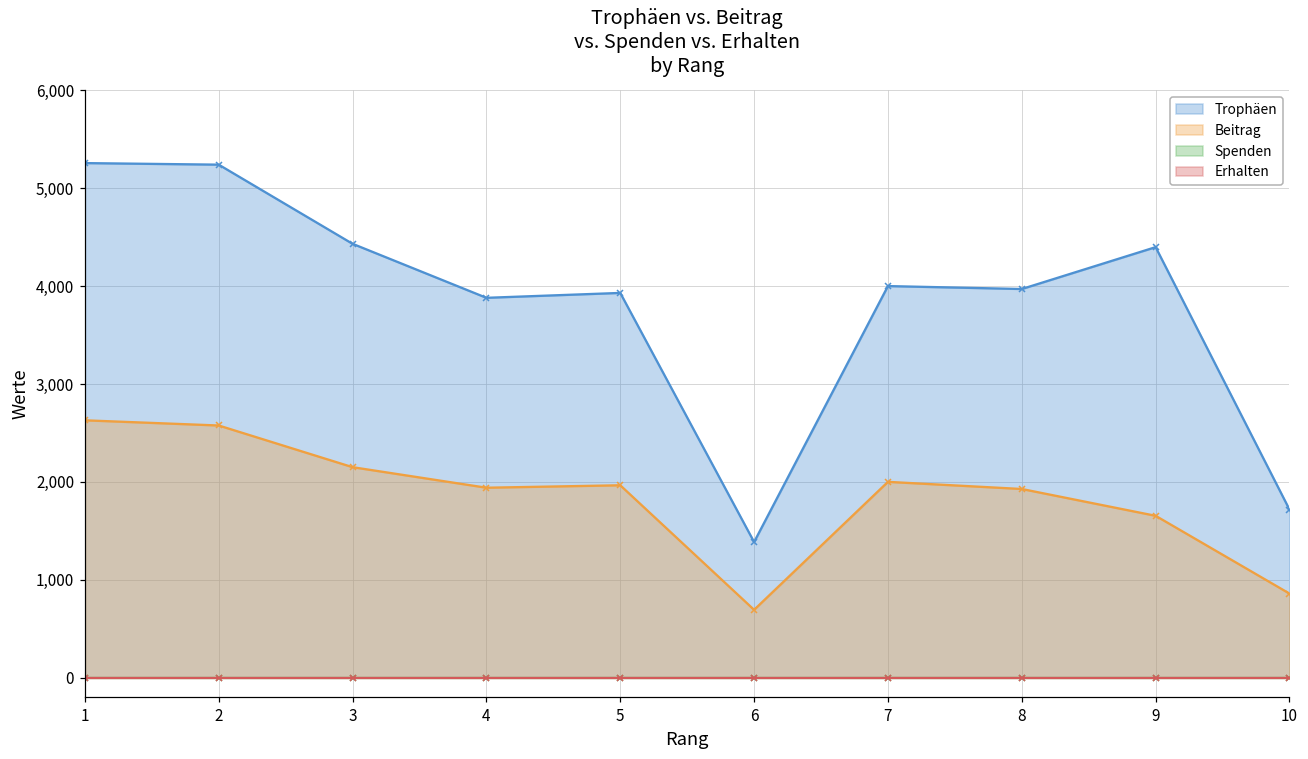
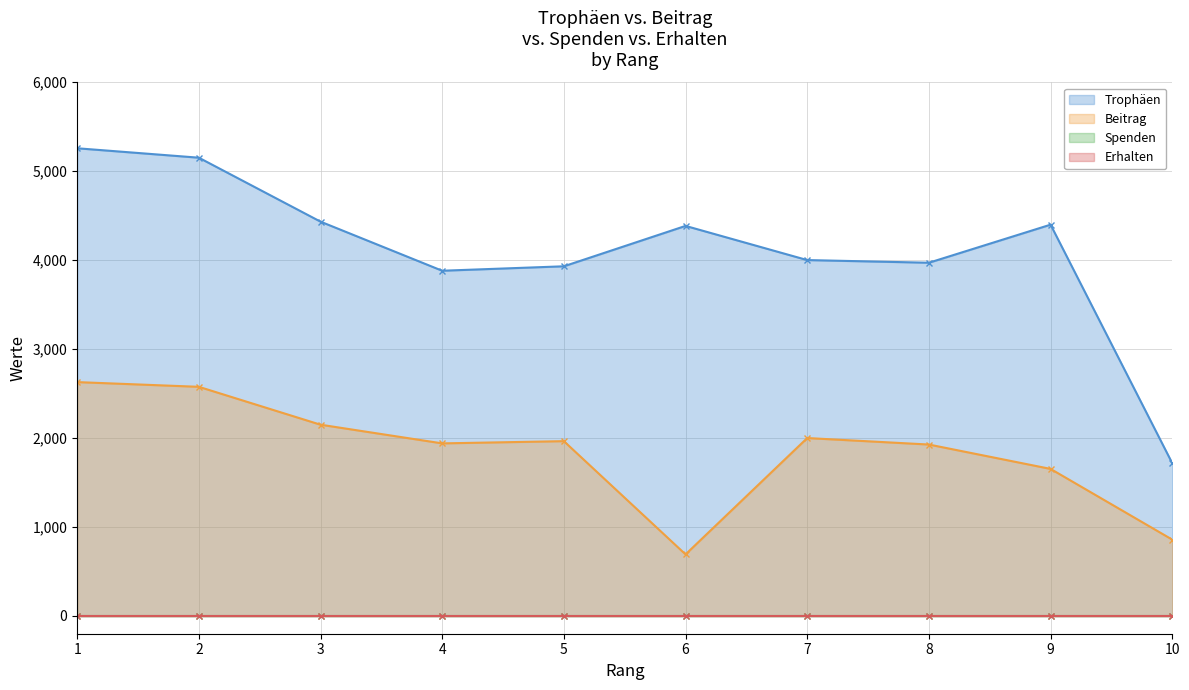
  {
    "Trophäen": {
      "1": "5,300",
-     "2": "5,240",
+     "2": "5,150",
      "3": "4,400",
      "4": "3,900",
      "5": "3,900",
-     "6": "1,400",
+     "6": "4,400",
      "7": "4,000",
      "8": "4,000",
      "9": "4,400",
      "10": "1,700"
    }
  }
